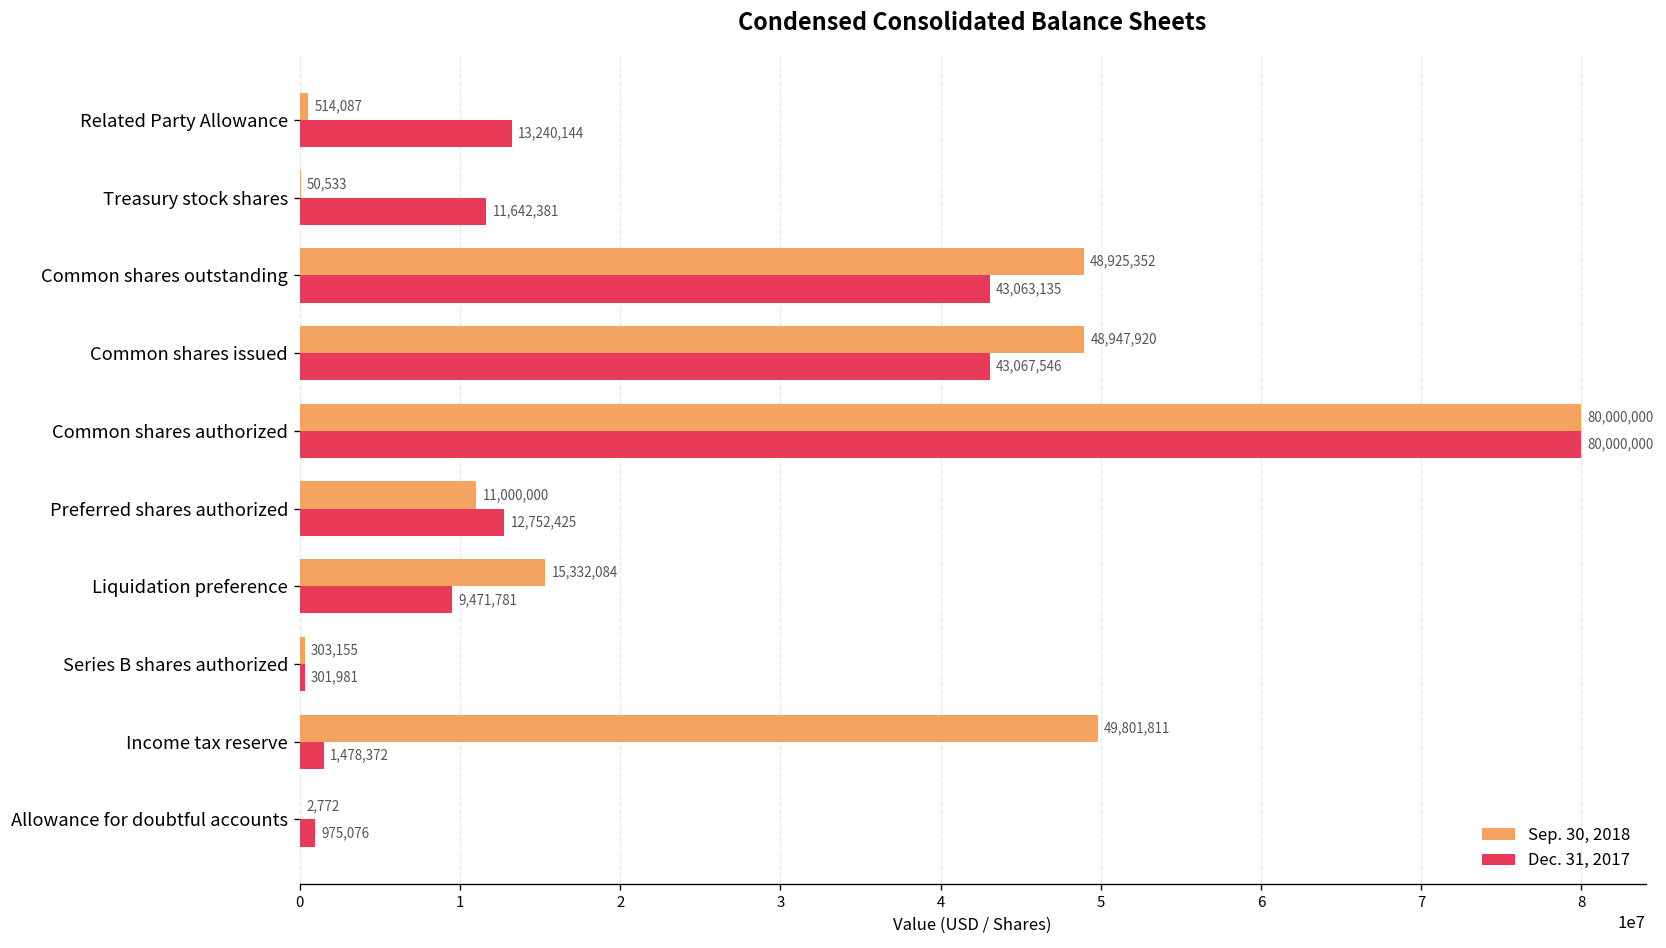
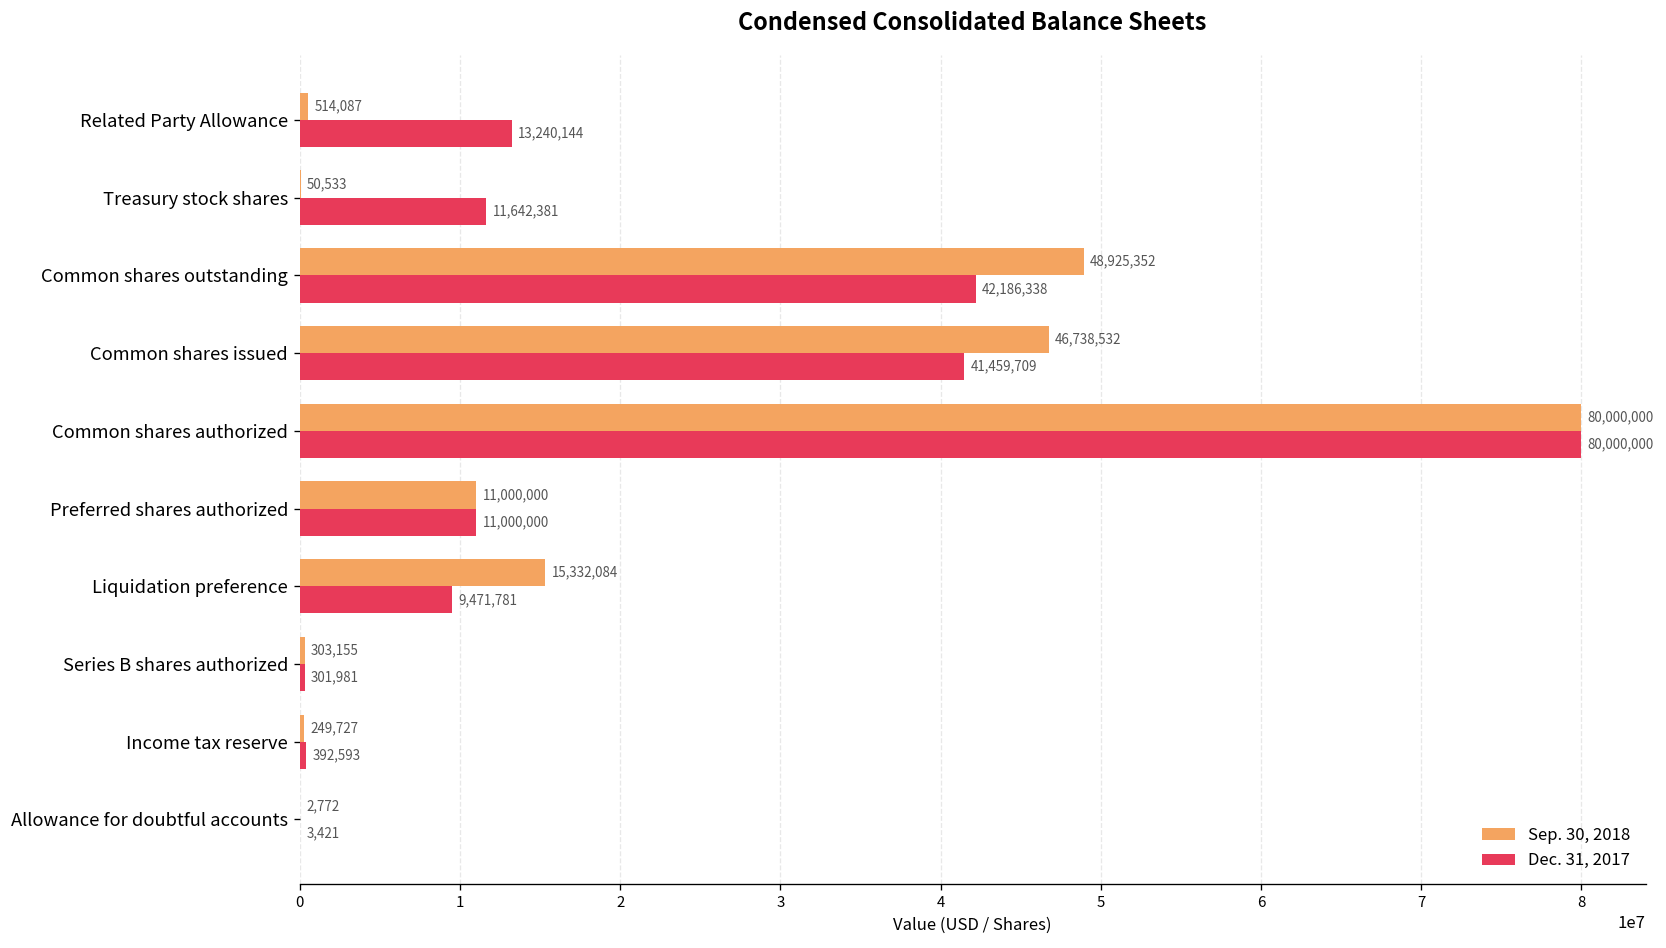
  {
    "Sep. 30, 2018": {
      "Related Party Allowance": "514,087",
      "Treasury stock shares": "50,533",
      "Common shares outstanding": "48,925,352",
-     "Common shares issued": "48,947,920",
+     "Common shares issued": "46,738,532",
      "Common shares authorized": "80,000,000",
      "Preferred shares authorized": "11,000,000",
      "Liquidation preference": "15,332,084",
      "Series B shares authorized": "303,155",
-     "Income tax reserve": "49,801,811",
+     "Income tax reserve": "249,727",
      "Allowance for doubtful accounts": "2,772"
    },
    "Dec. 31, 2017": {
      "Related Party Allowance": "13,240,144",
      "Treasury stock shares": "11,642,381",
-     "Common shares outstanding": "43,063,135",
-     "Common shares issued": "43,067,546",
+     "Common shares outstanding": "42,186,338",
+     "Common shares issued": "41,459,709",
      "Common shares authorized": "80,000,000",
-     "Preferred shares authorized": "12,752,425",
+     "Preferred shares authorized": "11,000,000",
      "Liquidation preference": "9,471,781",
      "Series B shares authorized": "301,981",
-     "Income tax reserve": "1,478,372",
-     "Allowance for doubtful accounts": "975,076"
+     "Income tax reserve": "392,593",
+     "Allowance for doubtful accounts": "3,421"
    }
  }
